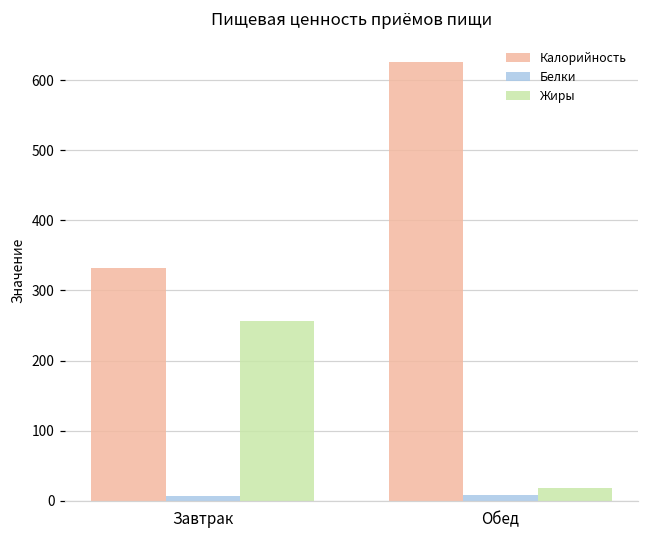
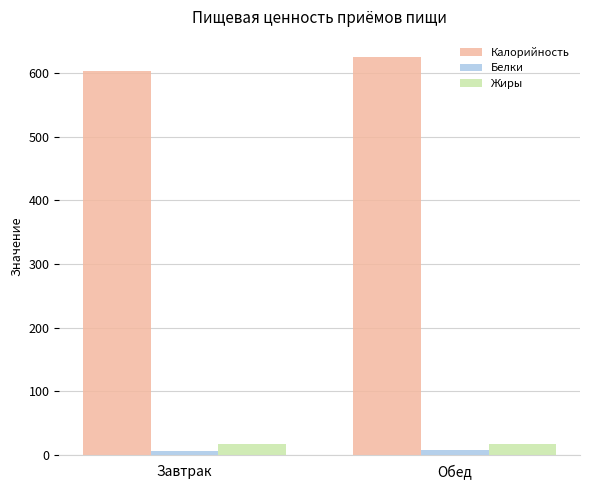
  {
    "Калорийность": {
-     "Завтрак": 330,
+     "Завтрак": 600,
      "Обед": 630
    },
    "Белки": {
      "Завтрак": 10,
      "Обед": 10
    },
    "Жиры": {
-     "Завтрак": 260,
+     "Завтрак": 20,
      "Обед": 20
    }
  }
